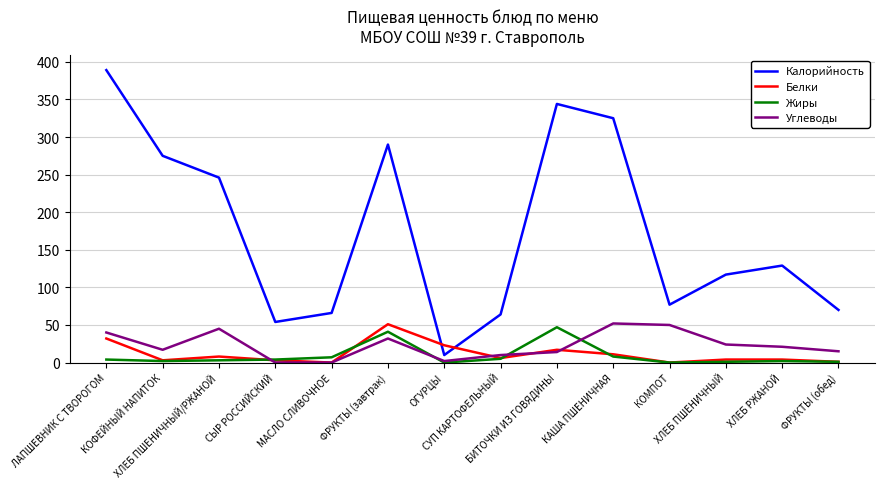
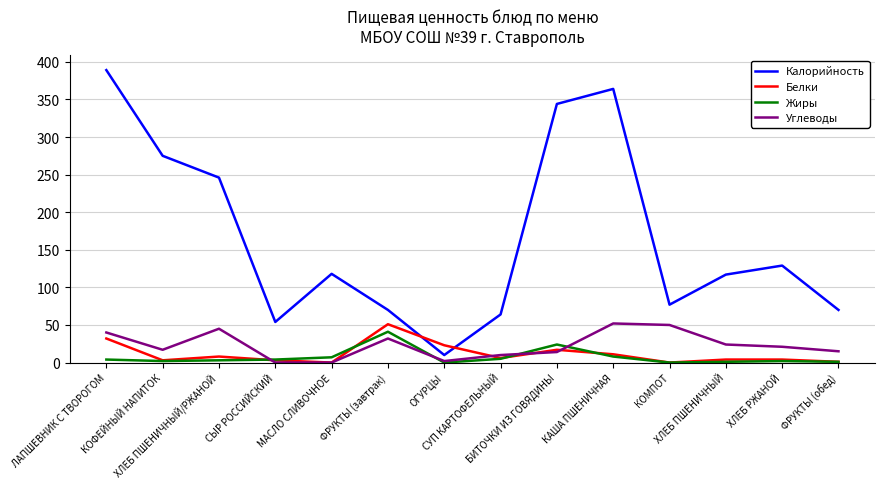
  {
    "Калорийность": {
      "ЛАПШЕВНИК С ТВОРОГОМ": 390,
      "КОФЕЙНЫЙ НАПИТОК": 280,
      "ХЛЕБ ПШЕНИЧНЫЙ/РЖАНОЙ": 250,
      "СЫР РОССИЙСКИЙ": 50,
-     "МАСЛО СЛИВОЧНОЕ": 70,
-     "ФРУКТЫ (завтрак)": 290,
+     "МАСЛО СЛИВОЧНОЕ": 120,
+     "ФРУКТЫ (завтрак)": 70,
      "ОГУРЦЫ": 10,
      "СУП КАРТОФЕЛЬНЫЙ": 60,
      "БИТОЧКИ ИЗ ГОВЯДИНЫ": 340,
-     "КАША ПШЕНИЧНАЯ": 330,
+     "КАША ПШЕНИЧНАЯ": 360,
      "КОМПОТ": 80,
      "ХЛЕБ ПШЕНИЧНЫЙ": 120,
      "ХЛЕБ РЖАНОЙ": 130,
      "ФРУКТЫ (обед)": 70
    },
    "Белки": {
      "ЛАПШЕВНИК С ТВОРОГОМ": 30,
      "ХЛЕБ ПШЕНИЧНЫЙ/РЖАНОЙ": 10,
      "ФРУКТЫ (завтрак)": 50,
      "ОГУРЦЫ": 20
    },
    "Жиры": {
      "ЛАПШЕВНИК С ТВОРОГОМ": 0,
      "ХЛЕБ ПШЕНИЧНЫЙ/РЖАНОЙ": 0,
      "МАСЛО СЛИВОЧНОЕ": 10,
      "ФРУКТЫ (завтрак)": 40,
-     "БИТОЧКИ ИЗ ГОВЯДИНЫ": 50
+     "БИТОЧКИ ИЗ ГОВЯДИНЫ": 20
    },
    "Углеводы": {
      "ЛАПШЕВНИК С ТВОРОГОМ": 40,
      "КОФЕЙНЫЙ НАПИТОК": 20,
      "ХЛЕБ ПШЕНИЧНЫЙ/РЖАНОЙ": 50,
      "ФРУКТЫ (завтрак)": 30,
      "СУП КАРТОФЕЛЬНЫЙ": 10,
      "КАША ПШЕНИЧНАЯ": 50,
      "КОМПОТ": 50,
      "ХЛЕБ ПШЕНИЧНЫЙ": 20,
      "ХЛЕБ РЖАНОЙ": 20,
      "ФРУКТЫ (обед)": 20
    }
  }
